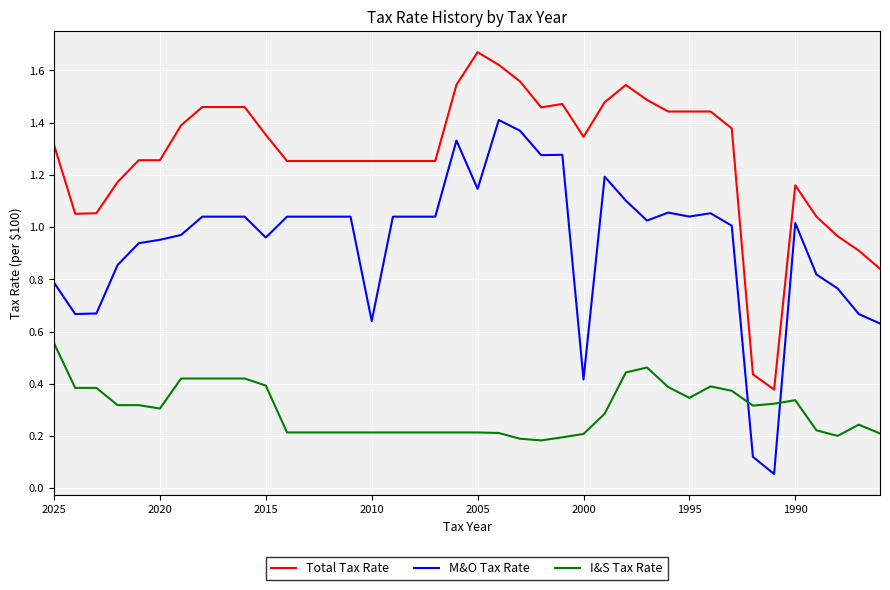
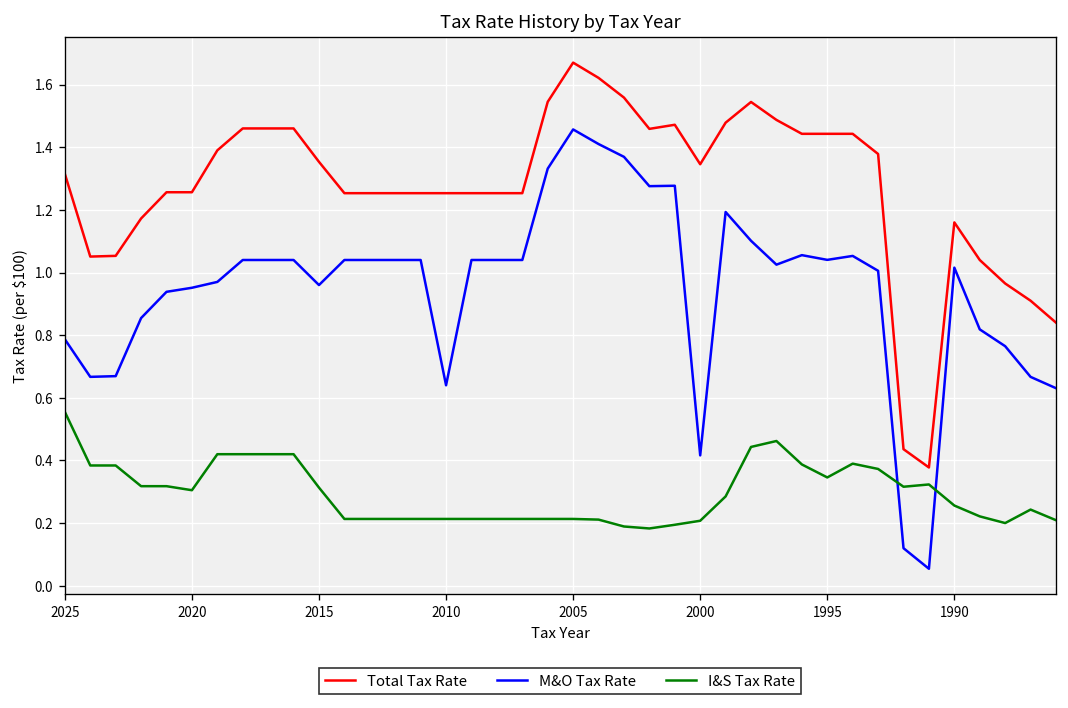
  {
    "Total Tax Rate": {
      "2025": 1.31,
      "2020": 1.26,
      "2015": 1.35,
      "2010": 1.25,
      "2005": 1.67,
      "2000": 1.35,
      "1995": 1.44,
      "1990": 1.16
    },
    "M&O Tax Rate": {
      "2025": 0.79,
      "2020": 0.95,
      "2015": 0.96,
      "2010": 0.64,
-     "2005": 1.15,
+     "2005": 1.46,
      "2000": 0.42,
      "1995": 1.04,
      "1990": 1.02
    },
    "I&S Tax Rate": {
      "2025": 0.56,
      "2020": 0.31,
-     "2015": 0.39,
+     "2015": 0.31,
      "2010": 0.21,
      "2005": 0.21,
      "2000": 0.21,
      "1995": 0.35,
-     "1990": 0.34
+     "1990": 0.26
    }
  }
